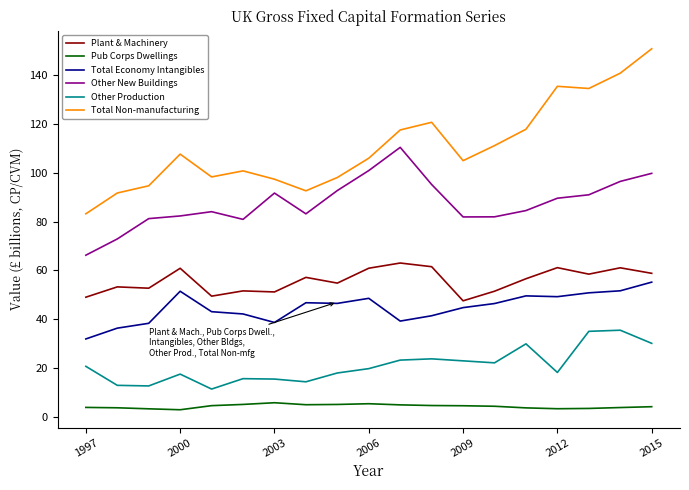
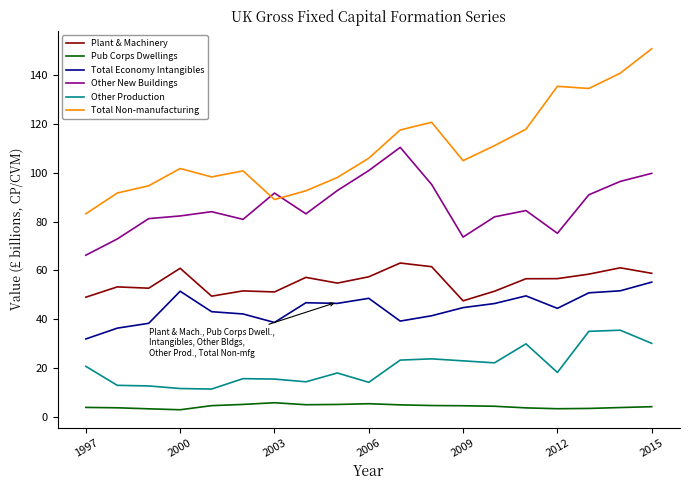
  {
    "Plant & Machinery": {
      "1997": 49,
      "2000": 61,
      "2003": 51,
-     "2006": 61,
+     "2006": 57,
      "2009": 48,
-     "2012": 61,
+     "2012": 57,
      "2015": 59
    },
    "Pub Corps Dwellings": {
      "1997": 4,
      "2000": 3,
      "2003": 6,
      "2006": 5,
      "2009": 4,
      "2012": 3,
      "2015": 4
    },
    "Total Economy Intangibles": {
      "1997": 32,
      "2000": 51,
      "2003": 39,
      "2006": 49,
      "2009": 45,
-     "2012": 49,
+     "2012": 44,
      "2015": 55
    },
    "Other New Buildings": {
      "1997": 66,
      "2000": 82,
      "2003": 92,
      "2006": 101,
-     "2009": 82,
-     "2012": 90,
+     "2009": 74,
+     "2012": 75,
      "2015": 100
    },
    "Other Production": {
      "1997": 21,
-     "2000": 17,
+     "2000": 12,
      "2003": 15,
-     "2006": 20,
+     "2006": 14,
      "2009": 23,
      "2012": 18,
      "2015": 30
    },
    "Total Non-manufacturing": {
      "1997": 83,
-     "2000": 108,
-     "2003": 97,
+     "2000": 102,
+     "2003": 89,
      "2006": 106,
      "2009": 105,
      "2012": 136,
      "2015": 151
    }
  }
